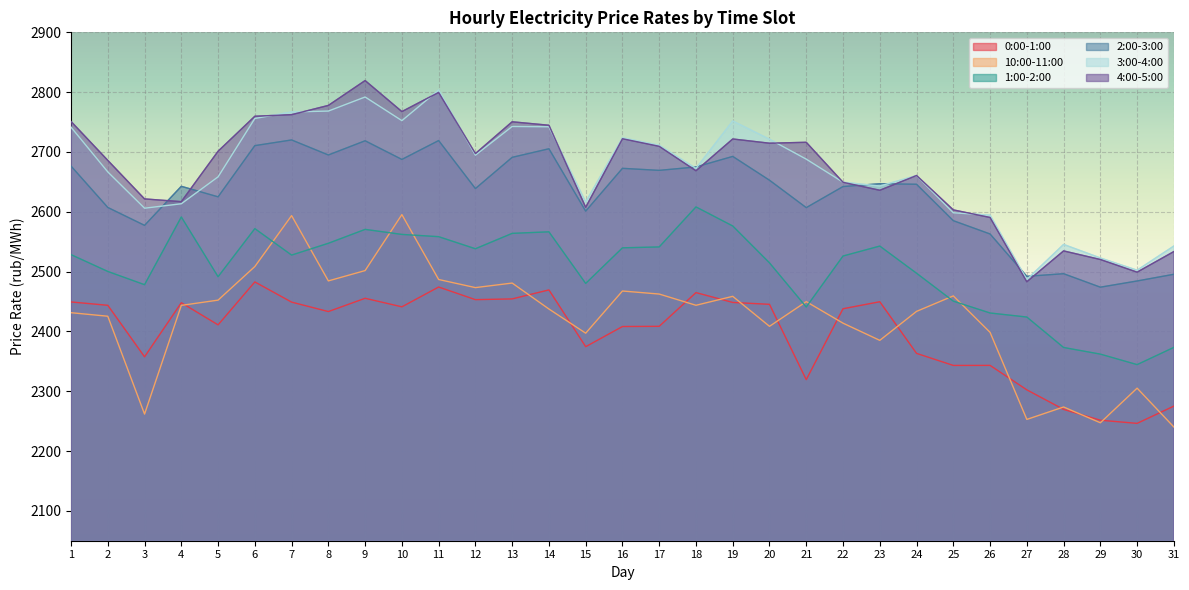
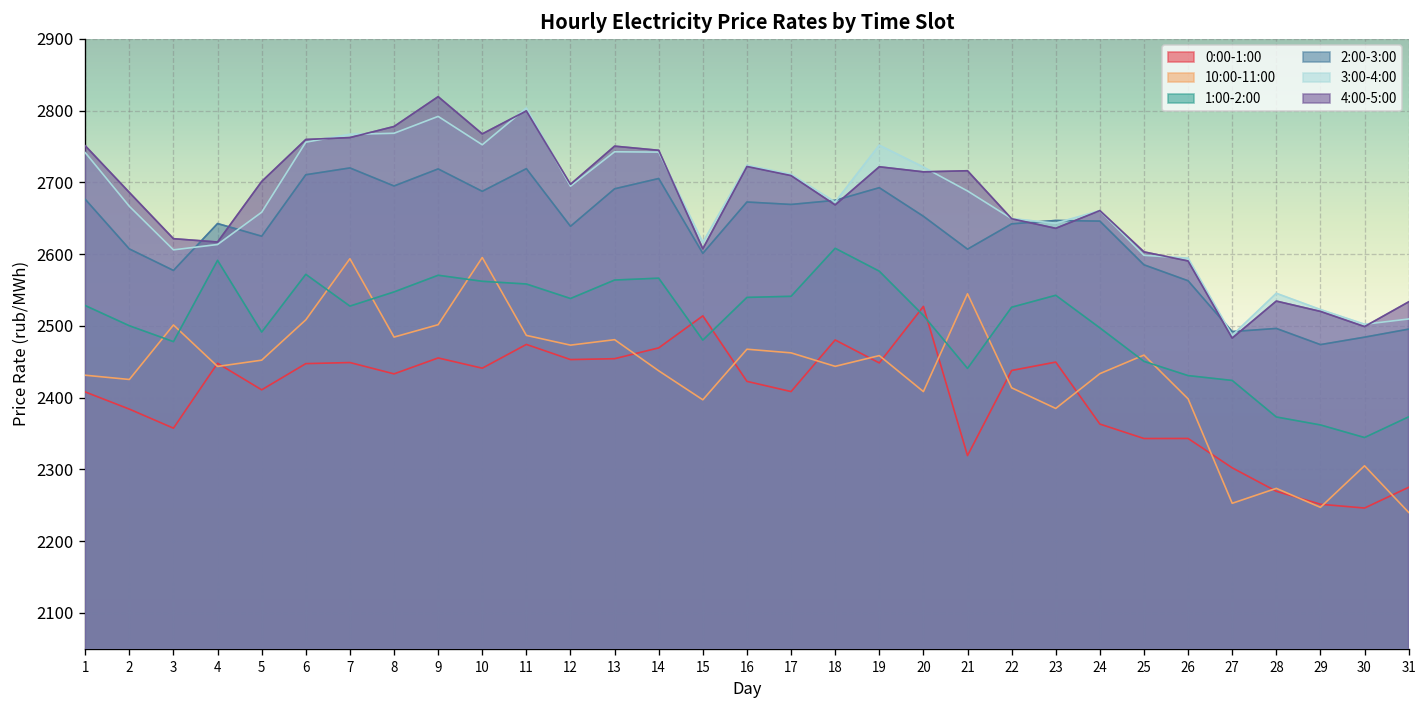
  {
    "0:00-1:00": {
-     "1": 2450,
-     "2": 2440,
+     "1": 2410,
+     "2": 2380,
      "3": 2360,
      "4": 2450,
      "5": 2410,
-     "6": 2480,
+     "6": 2450,
      "7": 2450,
      "8": 2430,
      "9": 2460,
      "10": 2440,
      "11": 2470,
      "12": 2450,
      "13": 2450,
      "14": 2470,
-     "15": 2370,
-     "16": 2410,
+     "15": 2510,
+     "16": 2420,
      "17": 2410,
-     "18": 2460,
+     "18": 2480,
      "19": 2450,
-     "20": 2450,
+     "20": 2530,
      "21": 2320,
      "22": 2440,
      "23": 2450,
      "24": 2360,
      "25": 2340,
      "26": 2340,
      "27": 2300,
      "29": 2250,
      "30": 2250,
      "31": 2280
    },
    "10:00-11:00": {
      "1": 2430,
      "2": 2430,
-     "3": 2260,
+     "3": 2500,
      "4": 2440,
      "5": 2450,
      "6": 2510,
      "7": 2590,
      "8": 2480,
      "9": 2500,
      "10": 2600,
      "11": 2490,
      "12": 2470,
      "13": 2480,
      "14": 2440,
      "15": 2400,
      "16": 2470,
      "17": 2460,
      "18": 2440,
      "19": 2460,
      "20": 2410,
-     "21": 2450,
+     "21": 2540,
      "22": 2410,
      "23": 2390,
      "24": 2430,
      "25": 2460,
      "26": 2400,
      "27": 2250,
      "29": 2250,
      "30": 2310,
      "31": 2240
    },
    "3:00-4:00": {
      "1": 2740,
      "2": 2670,
      "3": 2610,
      "5": 2660,
      "7": 2770,
      "8": 2770,
      "9": 2790,
      "10": 2750,
      "13": 2740,
      "15": 2620,
      "19": 2750,
      "20": 2720,
      "21": 2690,
      "25": 2600,
      "28": 2550,
-     "31": 2540
+     "31": 2510
    }
  }
